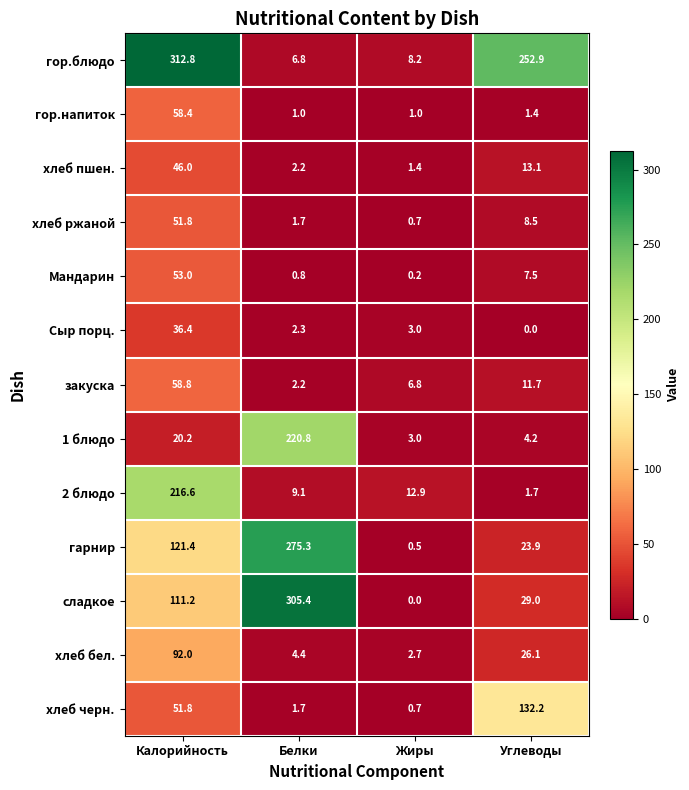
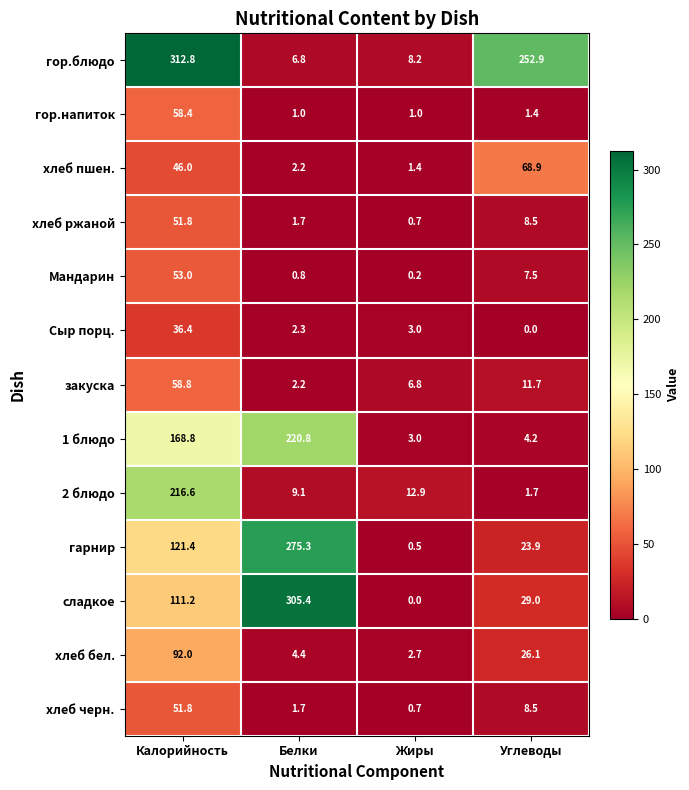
  {
    "гор.блюдо": {
      "Калорийность": 312.8,
      "Белки": 6.8,
      "Жиры": 8.2,
      "Углеводы": 252.9
    },
    "гор.напиток": {
      "Калорийность": 58.4,
      "Белки": 1.0,
      "Жиры": 1.0,
      "Углеводы": 1.4
    },
    "хлеб пшен.": {
      "Калорийность": 46.0,
      "Белки": 2.2,
      "Жиры": 1.4,
-     "Углеводы": 13.1
+     "Углеводы": 68.9
    },
    "хлеб ржаной": {
      "Калорийность": 51.8,
      "Белки": 1.7,
      "Жиры": 0.7,
      "Углеводы": 8.5
    },
    "Мандарин": {
      "Калорийность": 53.0,
      "Белки": 0.8,
      "Жиры": 0.2,
      "Углеводы": 7.5
    },
    "Сыр порц.": {
      "Калорийность": 36.4,
      "Белки": 2.3,
      "Жиры": 3.0,
      "Углеводы": 0.0
    },
    "закуска": {
      "Калорийность": 58.8,
      "Белки": 2.2,
      "Жиры": 6.8,
      "Углеводы": 11.7
    },
    "1 блюдо": {
-     "Калорийность": 20.2,
+     "Калорийность": 168.8,
      "Белки": 220.8,
      "Жиры": 3.0,
      "Углеводы": 4.2
    },
    "2 блюдо": {
      "Калорийность": 216.6,
      "Белки": 9.1,
      "Жиры": 12.9,
      "Углеводы": 1.7
    },
    "гарнир": {
      "Калорийность": 121.4,
      "Белки": 275.3,
      "Жиры": 0.5,
      "Углеводы": 23.9
    },
    "сладкое": {
      "Калорийность": 111.2,
      "Белки": 305.4,
      "Жиры": 0.0,
      "Углеводы": 29.0
    },
    "хлеб бел.": {
      "Калорийность": 92.0,
      "Белки": 4.4,
      "Жиры": 2.7,
      "Углеводы": 26.1
    },
    "хлеб черн.": {
      "Калорийность": 51.8,
      "Белки": 1.7,
      "Жиры": 0.7,
-     "Углеводы": 132.2
+     "Углеводы": 8.5
    }
  }
